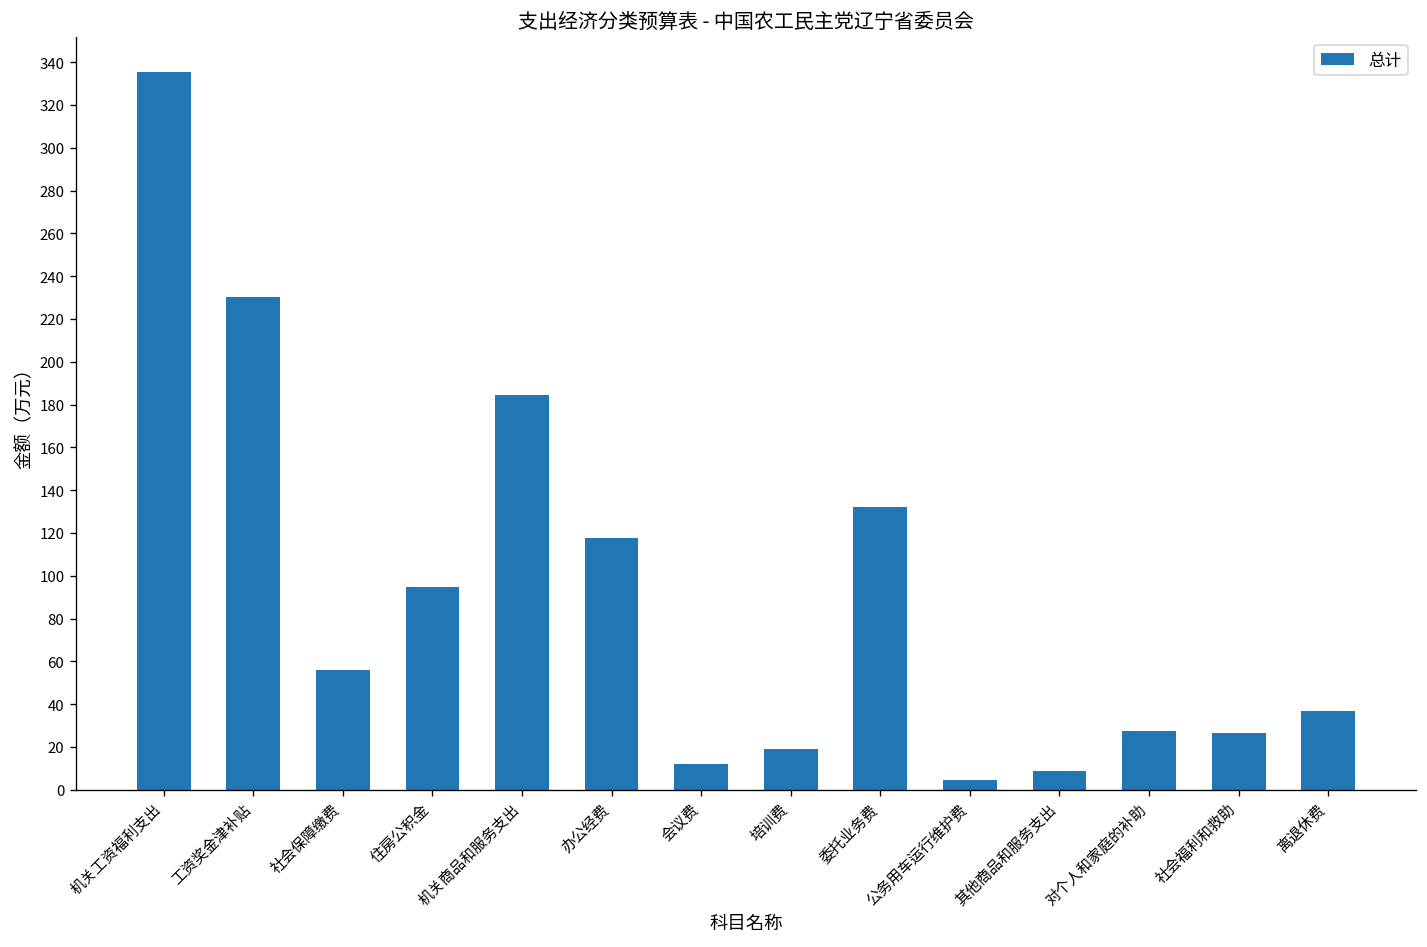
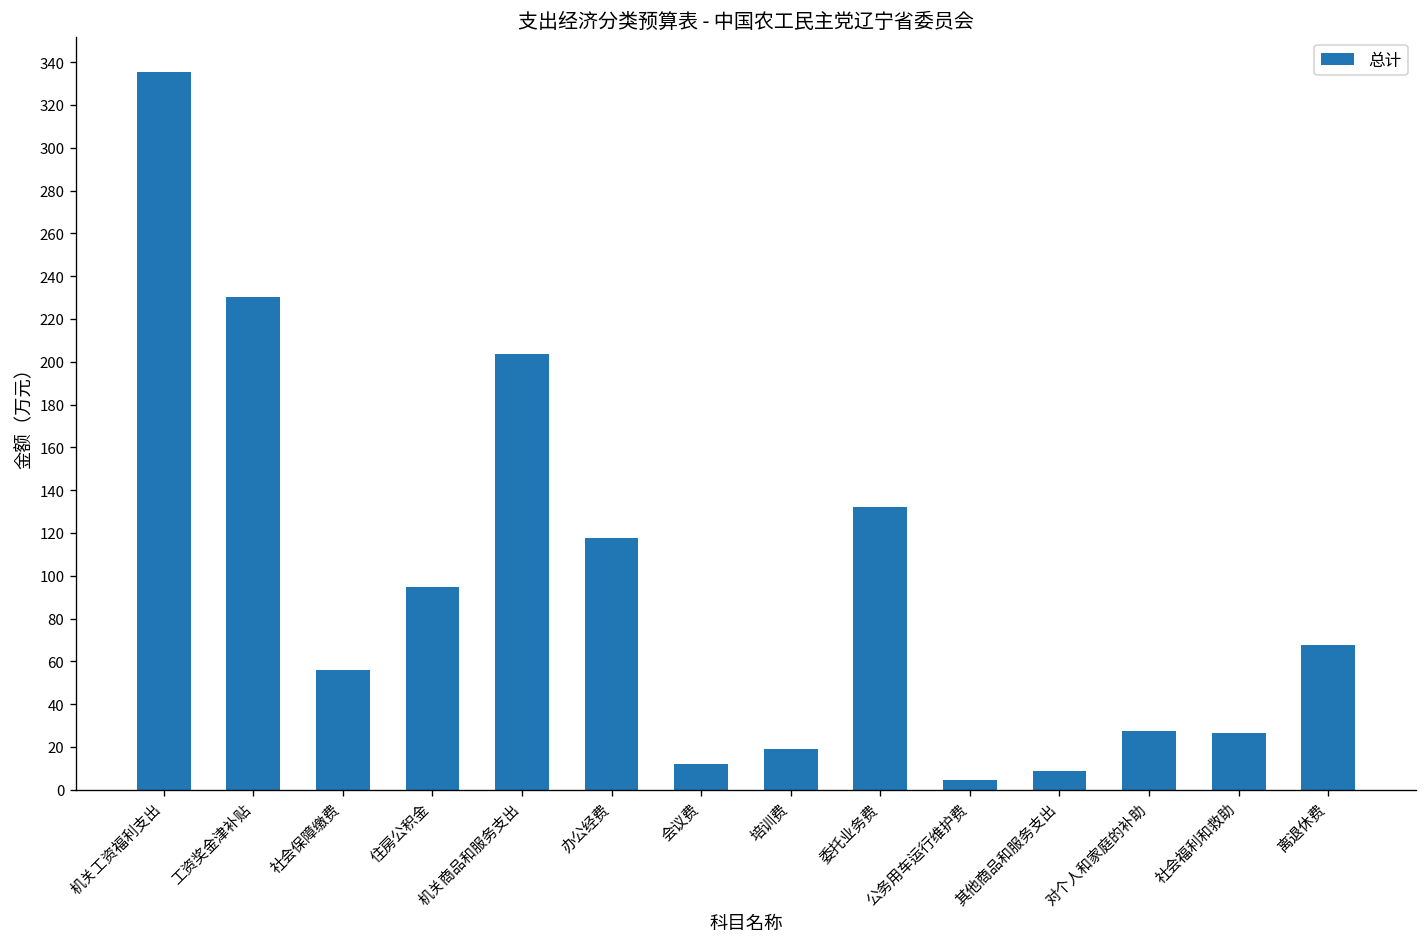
  {
    "机关工资福利支出": 335,
    "工资奖金津补贴": 230,
    "社会保障缴费": 56,
    "住房公积金": 95,
-   "机关商品和服务支出": 184,
+   "机关商品和服务支出": 204,
    "办公经费": 118,
    "会议费": 12,
    "培训费": 19,
    "委托业务费": 132,
    "公务用车运行维护费": 5,
    "其他商品和服务支出": 9,
    "对个人和家庭的补助": 27,
    "社会福利和救助": 26,
-   "离退休费": 37
+   "离退休费": 68
  }
